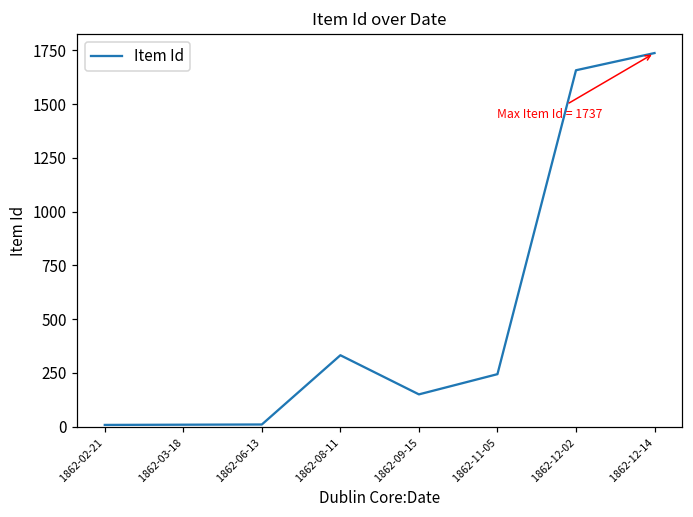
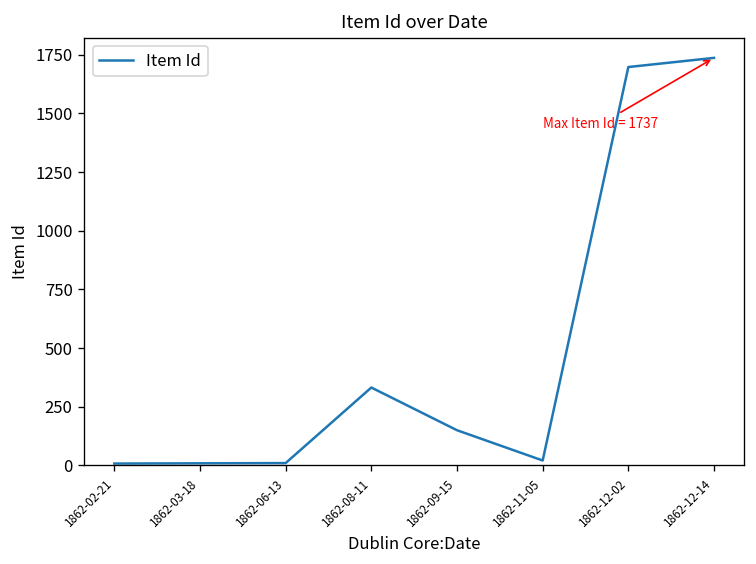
  {
    "1862-02-21": 10,
    "1862-03-18": 10,
    "1862-06-13": 10,
    "1862-08-11": 330,
    "1862-09-15": 150,
-   "1862-11-05": 240,
-   "1862-12-02": 1660,
+   "1862-11-05": 20,
+   "1862-12-02": 1700,
    "1862-12-14": 1740
  }
